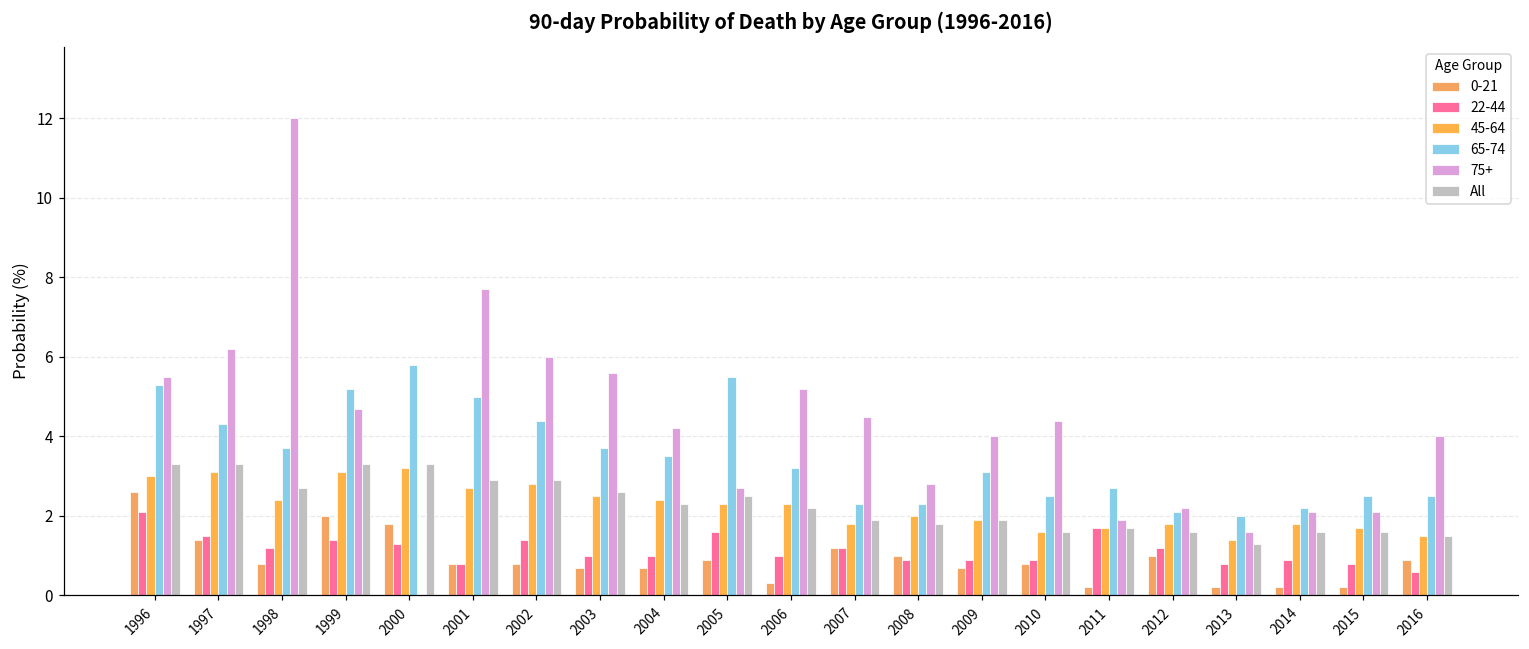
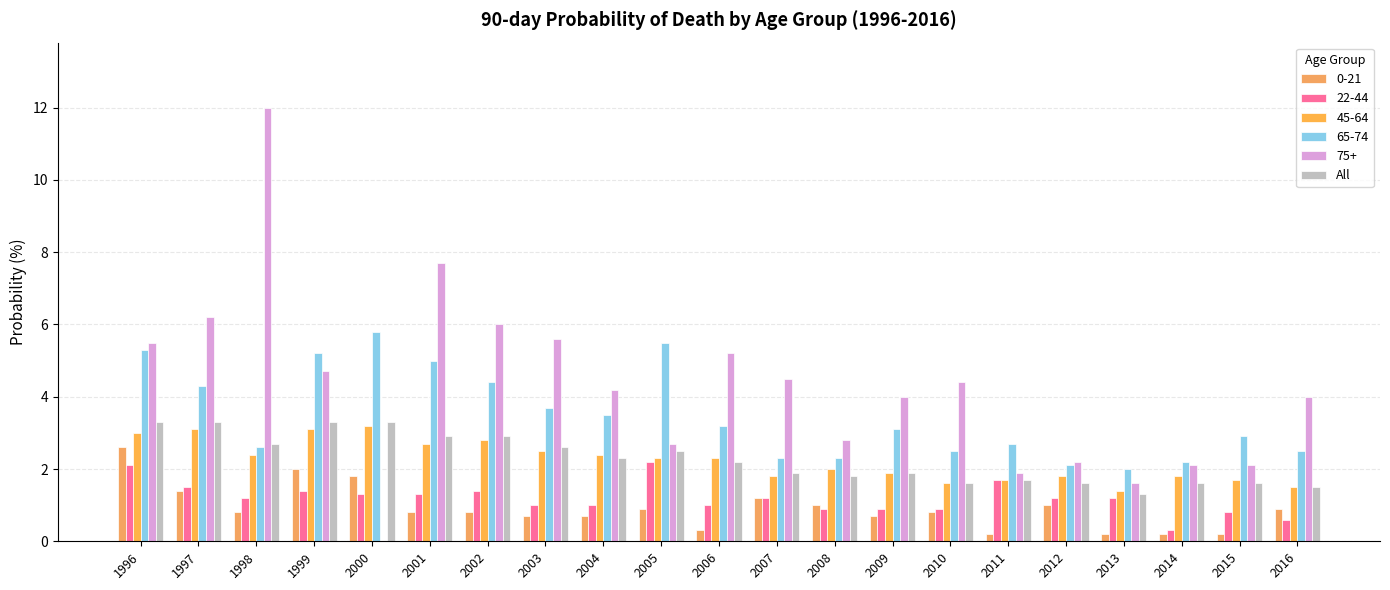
  {
    "22-44": {
      "1996": 2.1,
      "1997": 1.5,
      "1998": 1.2,
      "1999": 1.4,
      "2000": 1.3,
-     "2001": 0.8,
+     "2001": 1.3,
      "2002": 1.4,
      "2003": 1.0,
      "2004": 1.0,
-     "2005": 1.6,
+     "2005": 2.2,
      "2006": 1.0,
      "2007": 1.2,
      "2008": 0.9,
      "2009": 0.9,
      "2010": 0.9,
      "2011": 1.7,
      "2012": 1.2,
-     "2013": 0.8,
-     "2014": 0.9,
+     "2013": 1.2,
+     "2014": 0.3,
      "2015": 0.8,
      "2016": 0.6
    },
    "65-74": {
      "1996": 5.3,
      "1997": 4.3,
-     "1998": 3.7,
+     "1998": 2.6,
      "1999": 5.2,
      "2000": 5.8,
      "2001": 5.0,
      "2002": 4.4,
      "2003": 3.7,
      "2004": 3.5,
      "2005": 5.5,
      "2006": 3.2,
      "2007": 2.3,
      "2008": 2.3,
      "2009": 3.1,
      "2010": 2.5,
      "2011": 2.7,
      "2012": 2.1,
      "2013": 2.0,
      "2014": 2.2,
-     "2015": 2.5,
+     "2015": 2.9,
      "2016": 2.5
    }
  }
